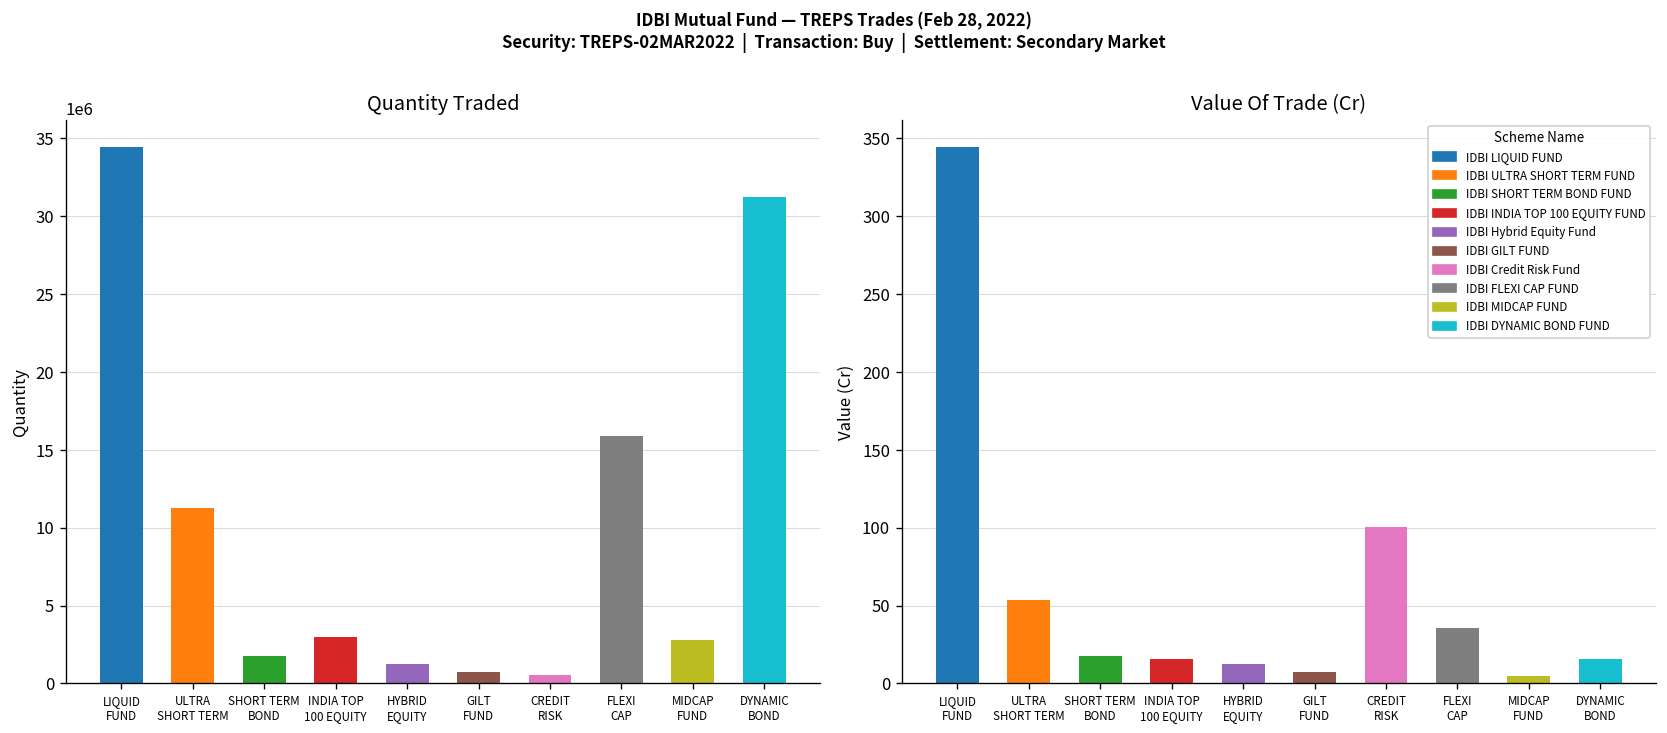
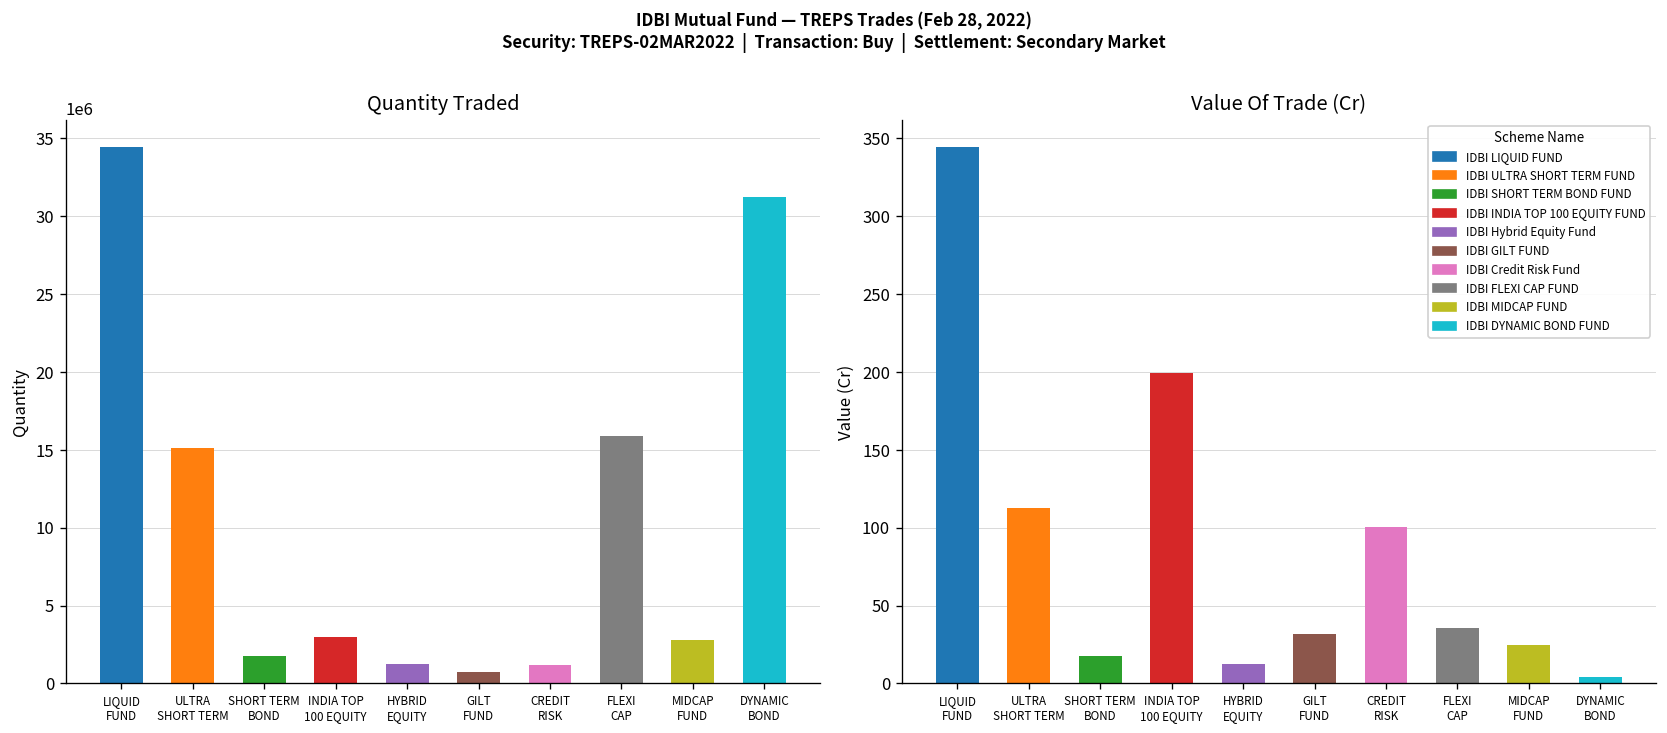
  {
    "Quantity Traded": {
      "LIQUID FUND": 34400000,
-     "ULTRA SHORT TERM": 11300000,
+     "ULTRA SHORT TERM": 15100000,
      "SHORT TERM BOND": 1800000,
      "INDIA TOP 100 EQUITY": 3000000,
      "HYBRID EQUITY": 1300000,
      "GILT FUND": 700000,
-     "CREDIT RISK": 500000,
+     "CREDIT RISK": 1200000,
      "FLEXI CAP": 15900000,
      "MIDCAP FUND": 2800000,
      "DYNAMIC BOND": 31300000
    },
    "Value Of Trade (Cr)": {
      "LIQUID FUND": 344,
-     "ULTRA SHORT TERM": 54,
+     "ULTRA SHORT TERM": 113,
      "SHORT TERM BOND": 18,
-     "INDIA TOP 100 EQUITY": 16,
+     "INDIA TOP 100 EQUITY": 199,
      "HYBRID EQUITY": 13,
-     "GILT FUND": 7,
+     "GILT FUND": 32,
      "CREDIT RISK": 100,
      "FLEXI CAP": 36,
-     "MIDCAP FUND": 5,
-     "DYNAMIC BOND": 16
+     "MIDCAP FUND": 25,
+     "DYNAMIC BOND": 4
    }
  }
